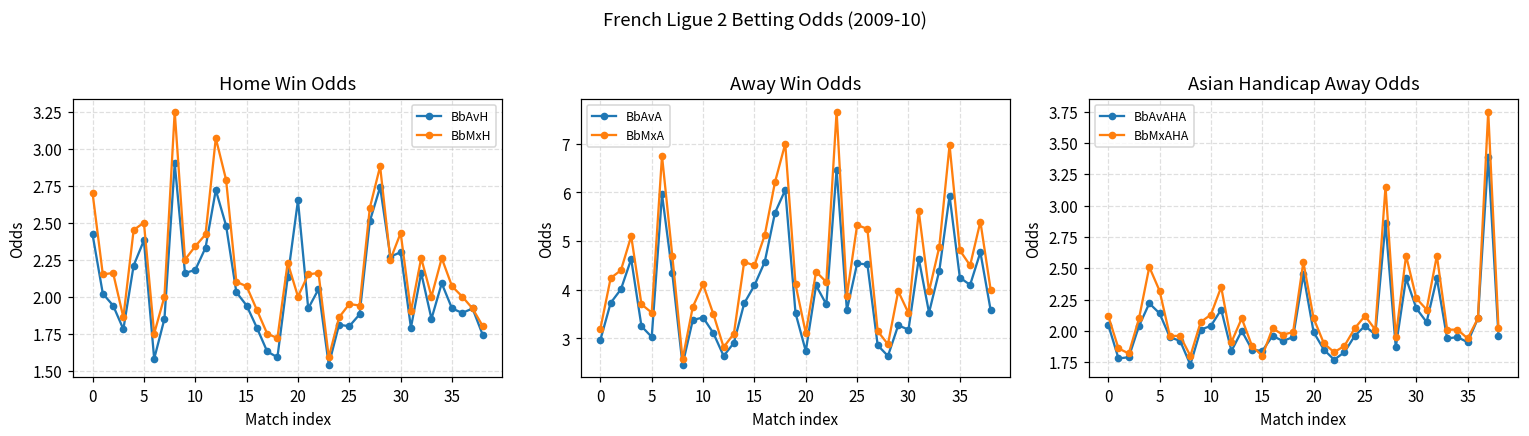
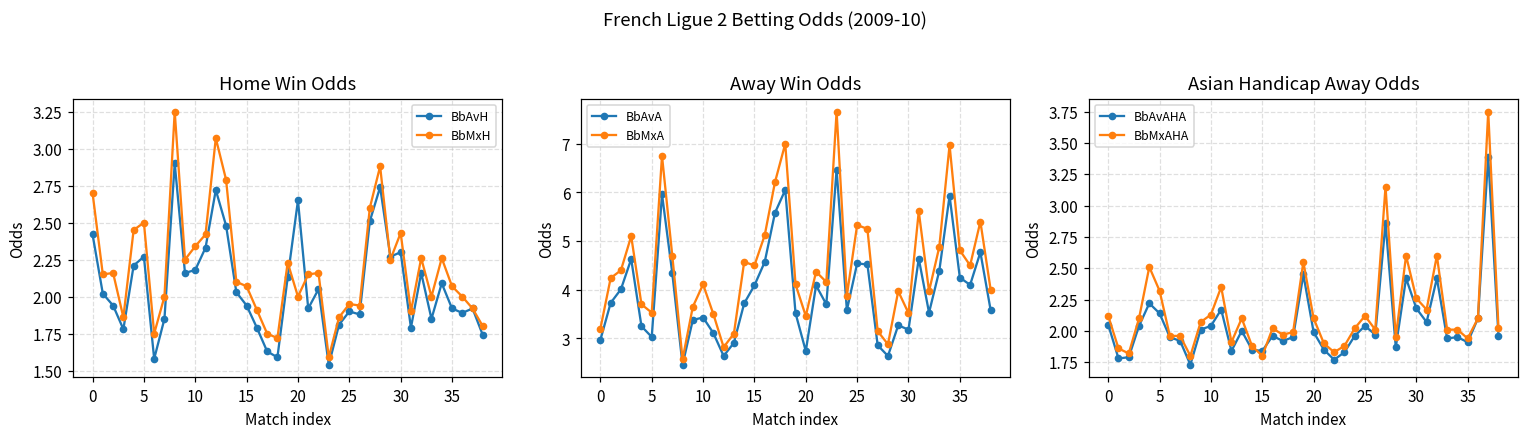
  {
    "Home Win Odds": {
      "BbAvH": {
        "0": 2.42,
-       "5": 2.38,
+       "5": 2.27,
        "10": 2.18,
        "15": 1.94,
        "20": 2.65,
-       "25": 1.8,
+       "25": 1.9,
        "30": 2.30,
        "35": 1.92
      },
      "BbMxH": {
        "0": 2.70,
        "5": 2.50,
        "10": 2.34,
        "15": 2.07,
        "20": 2.00,
        "25": 1.95,
        "30": 2.43,
        "35": 2.07
      }
    },
    "Away Win Odds": {
      "BbAvA": {
        "0": 3.0,
        "5": 3.0,
        "10": 3.4,
        "15": 4.1,
        "20": 2.7,
        "25": 4.5,
        "30": 3.2,
        "35": 4.3
      },
      "BbMxA": {
        "0": 3.2,
        "5": 3.5,
        "10": 4.1,
        "15": 4.5,
-       "20": 3.1,
+       "20": 3.5,
        "25": 5.3,
        "30": 3.5,
        "35": 4.8
      }
    },
    "Asian Handicap Away Odds": {
      "BbAvAHA": {
        "0": 2.05,
        "5": 2.14,
        "10": 2.04,
        "15": 1.84,
        "20": 1.99,
        "25": 2.04,
        "30": 2.18,
        "35": 1.91
      },
      "BbMxAHA": {
        "0": 2.12,
        "5": 2.32,
        "10": 2.13,
        "15": 1.80,
        "20": 2.10,
        "25": 2.12,
        "30": 2.26,
        "35": 1.94
      }
    }
  }
